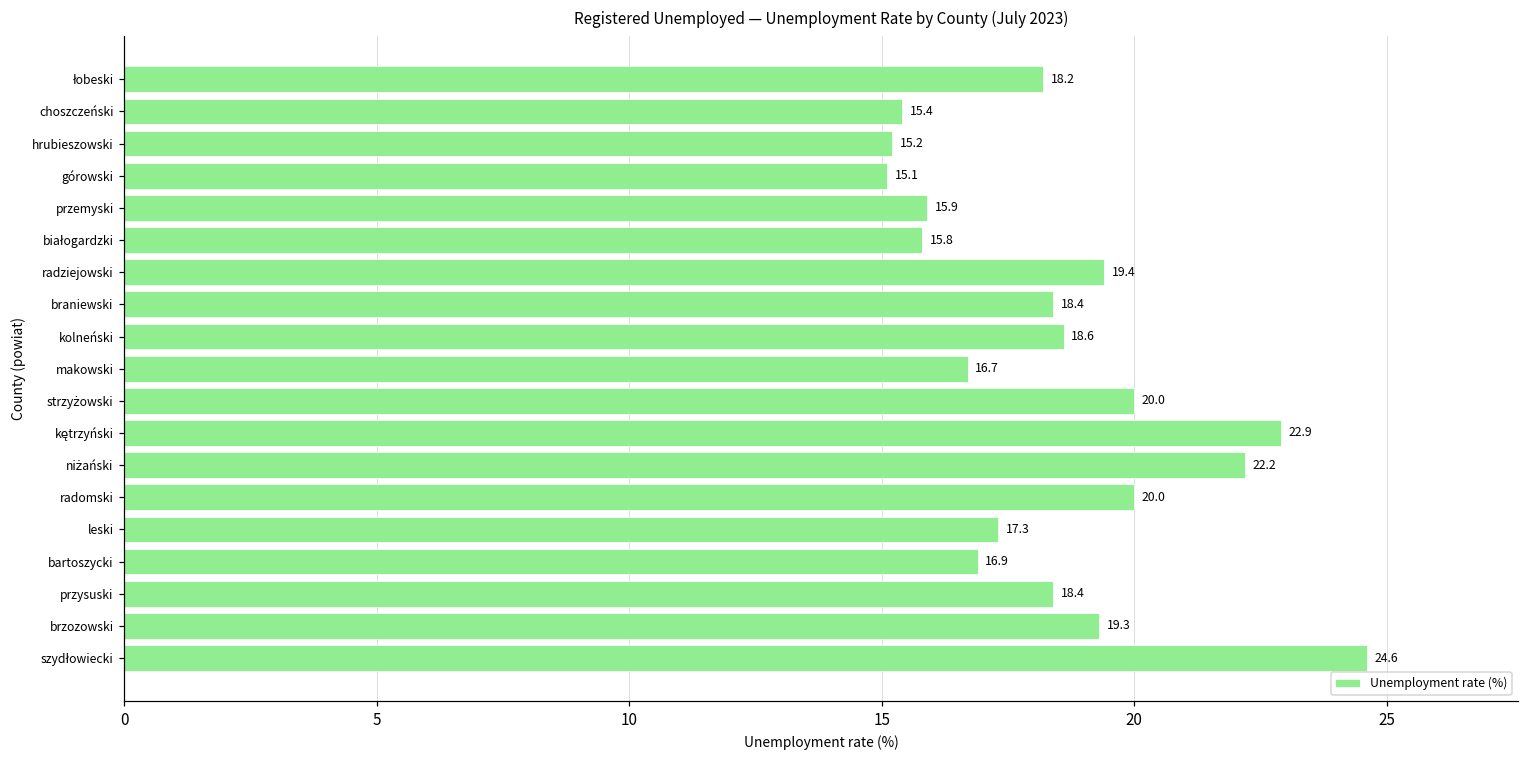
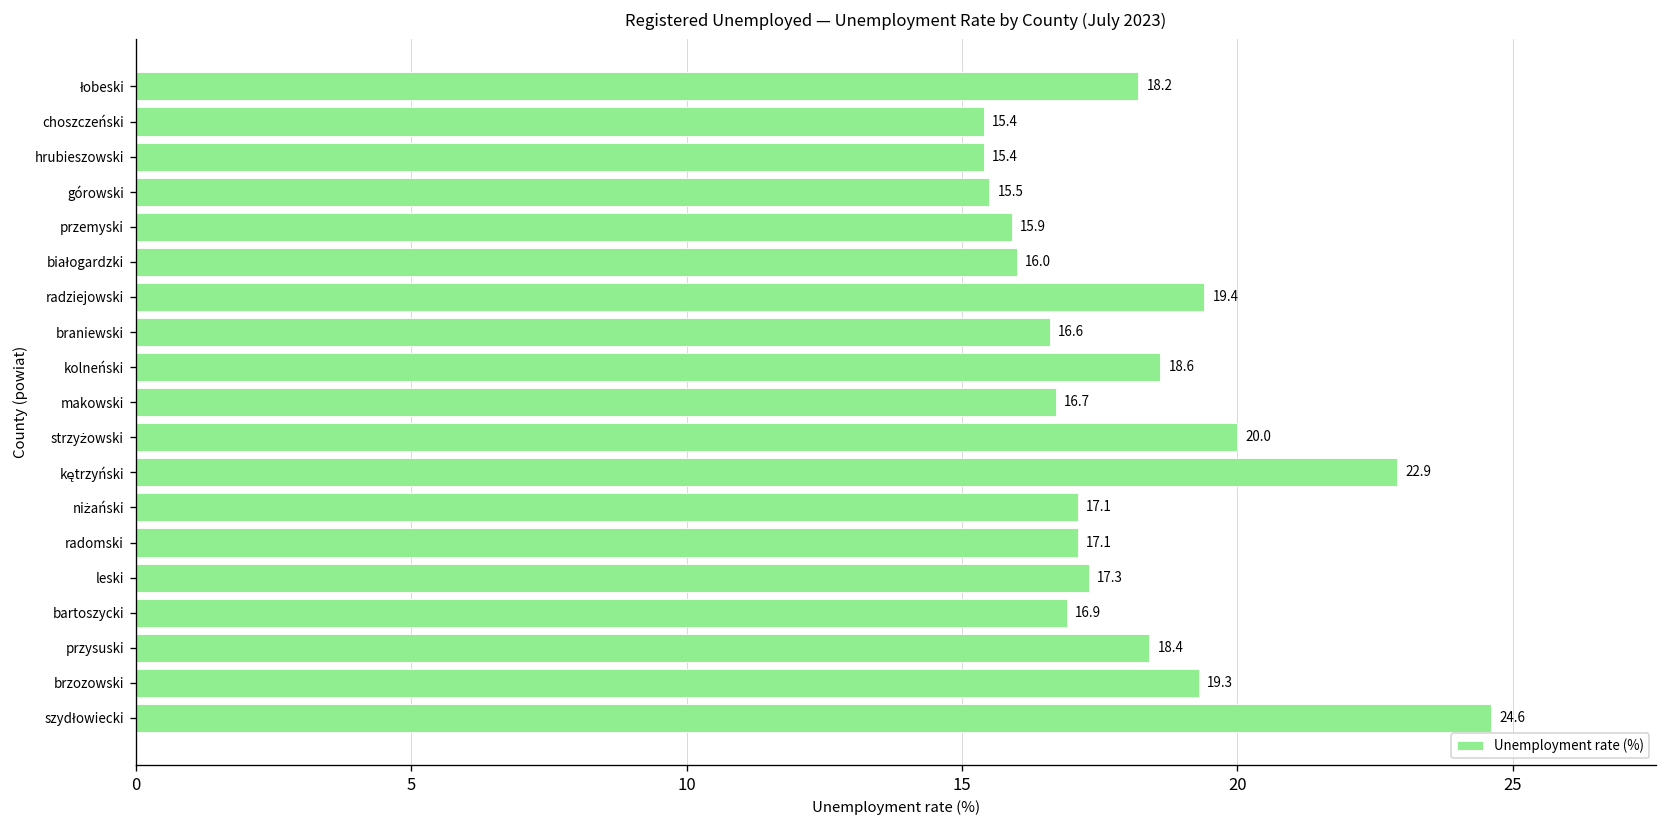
  {
    "łobeski": 18.2,
    "choszczeński": 15.4,
-   "hrubieszowski": 15.2,
-   "górowski": 15.1,
+   "hrubieszowski": 15.4,
+   "górowski": 15.5,
    "przemyski": 15.9,
-   "białogardzki": 15.8,
+   "białogardzki": 16.0,
    "radziejowski": 19.4,
-   "braniewski": 18.4,
+   "braniewski": 16.6,
    "kolneński": 18.6,
    "makowski": 16.7,
    "strzyżowski": 20.0,
    "kętrzyński": 22.9,
-   "niżański": 22.2,
-   "radomski": 20.0,
+   "niżański": 17.1,
+   "radomski": 17.1,
    "leski": 17.3,
    "bartoszycki": 16.9,
    "przysuski": 18.4,
    "brzozowski": 19.3,
    "szydłowiecki": 24.6
  }
